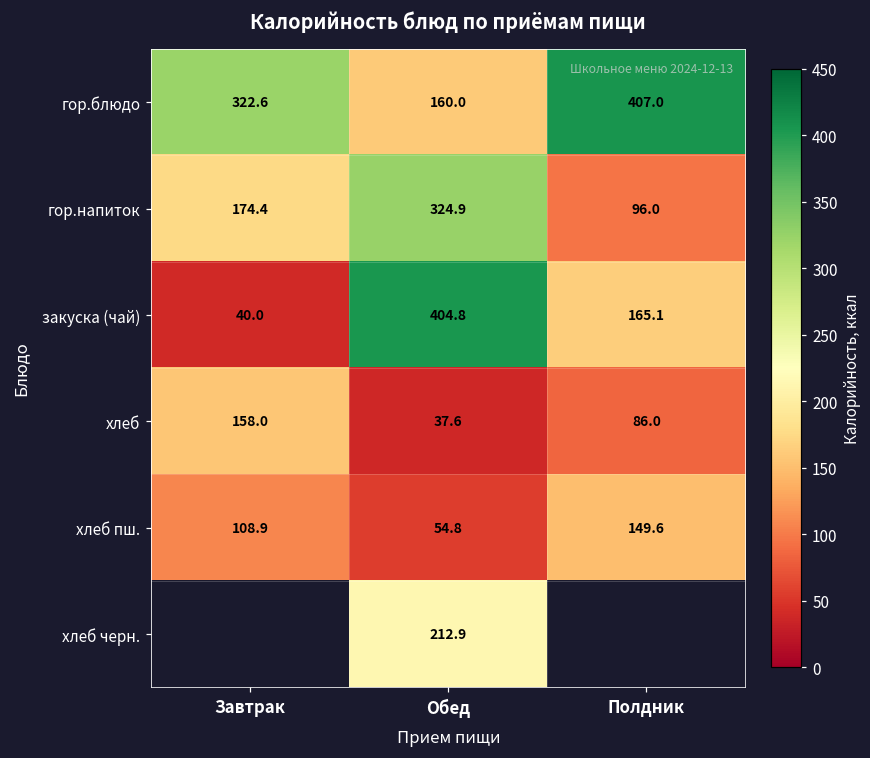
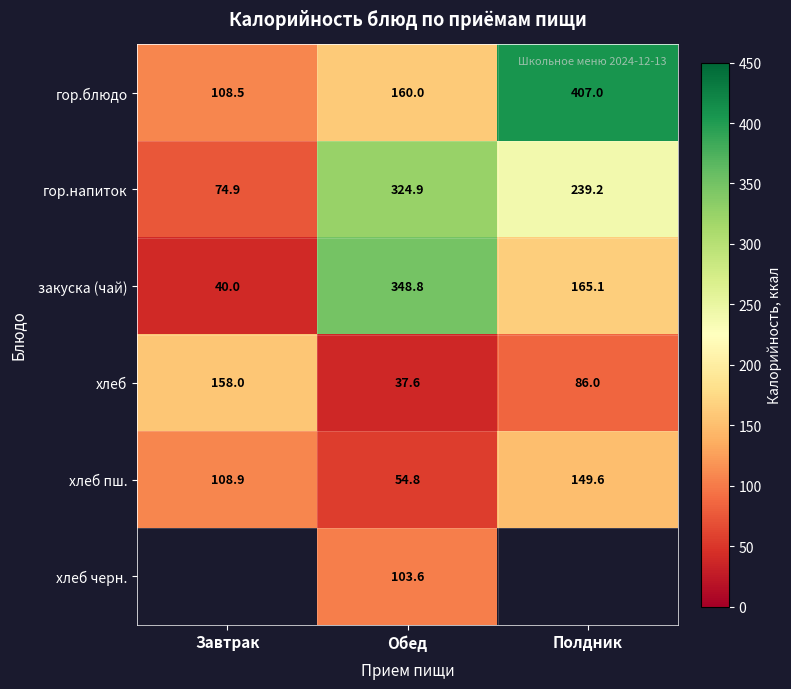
  {
    "гор.блюдо": {
-     "Завтрак": 322.6,
+     "Завтрак": 108.5,
      "Обед": 160.0
    },
    "гор.напиток": {
-     "Завтрак": 174.4,
+     "Завтрак": 74.9,
      "Обед": 324.9,
-     "Полдник": 96.0
+     "Полдник": 239.2
    },
    "закуска (чай)": {
      "Завтрак": 40.0,
-     "Обед": 404.8,
+     "Обед": 348.8,
      "Полдник": 165.1
    },
    "хлеб": {
      "Завтрак": 158.0,
      "Обед": 37.6,
      "Полдник": 86.0
    },
    "хлеб пш.": {
      "Завтрак": 108.9,
      "Обед": 54.8,
      "Полдник": 149.6
    },
    "хлеб черн.": {
-     "Обед": 212.9
+     "Обед": 103.6
    }
  }
